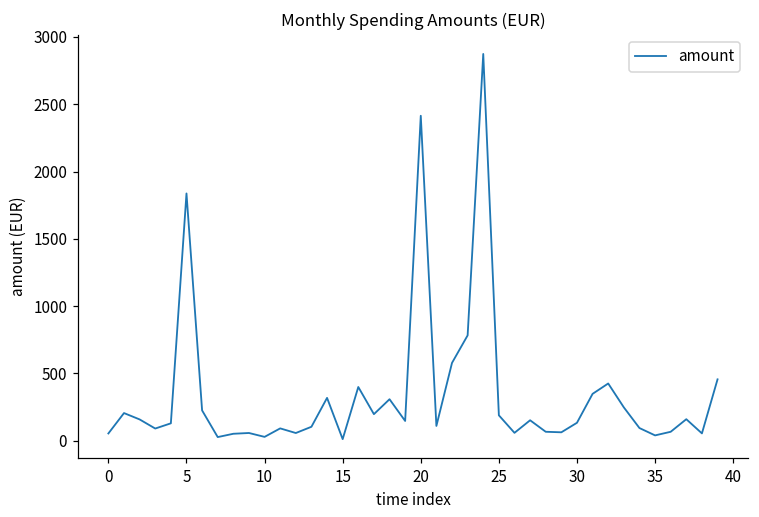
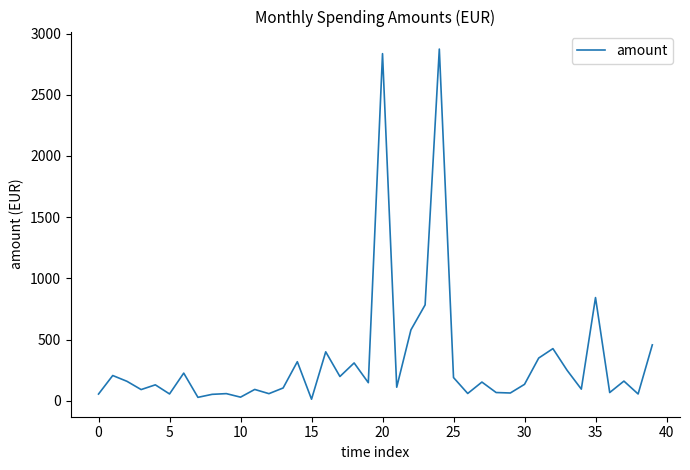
  {
    "0": 50,
-   "5": 1840,
+   "5": 60,
    "10": 30,
    "15": 10,
-   "20": 2410,
+   "20": 2840,
    "25": 190,
    "30": 130,
-   "35": 40
+   "35": 840
  }
